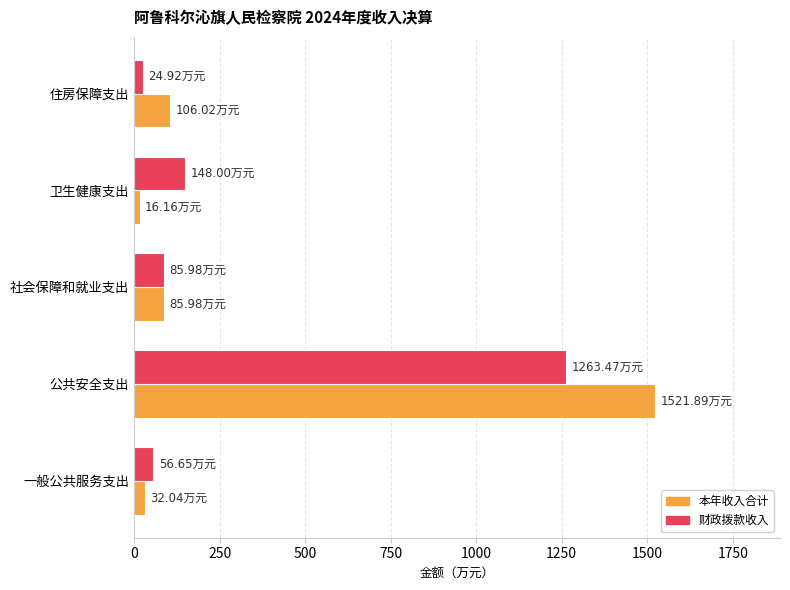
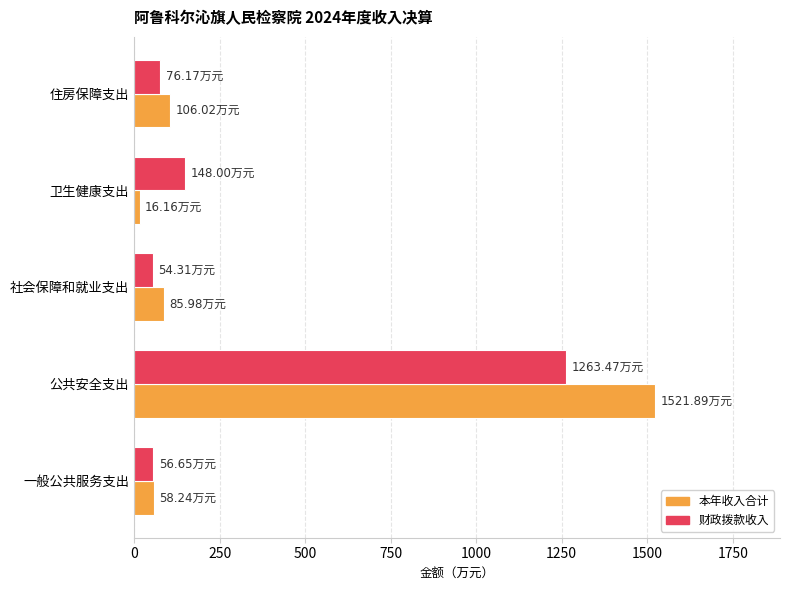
  {
    "本年收入合计": {
      "住房保障支出": 106.02,
      "卫生健康支出": 16.16,
      "社会保障和就业支出": 85.98,
      "公共安全支出": 1521.89,
-     "一般公共服务支出": 32.04
+     "一般公共服务支出": 58.24
    },
    "财政拨款收入": {
-     "住房保障支出": 24.92,
+     "住房保障支出": 76.17,
      "卫生健康支出": 148.00,
-     "社会保障和就业支出": 85.98,
+     "社会保障和就业支出": 54.31,
      "公共安全支出": 1263.47,
      "一般公共服务支出": 56.65
    }
  }
